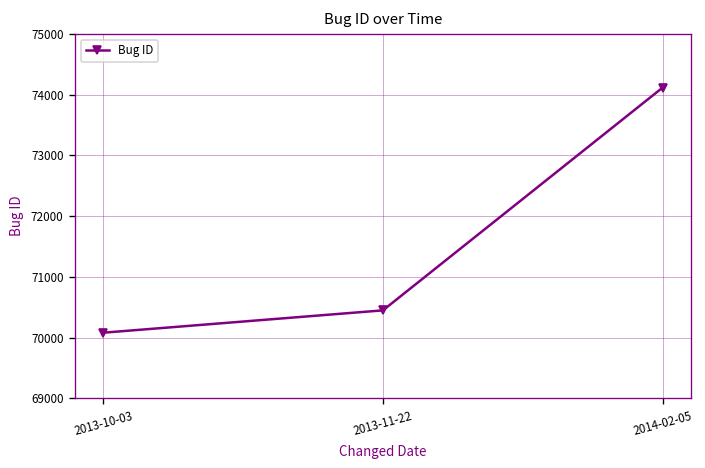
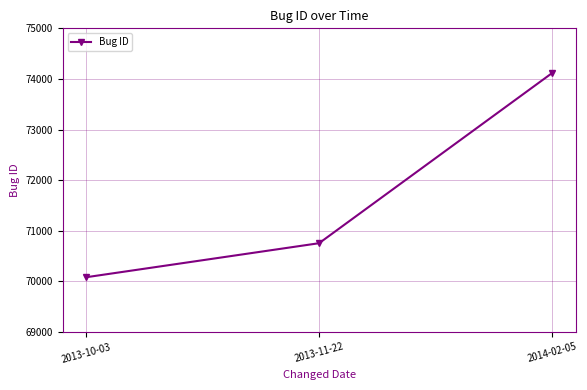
  {
    "2013-10-03": 70100,
-   "2013-11-22": 70400,
+   "2013-11-22": 70800,
    "2014-02-05": 74100
  }
